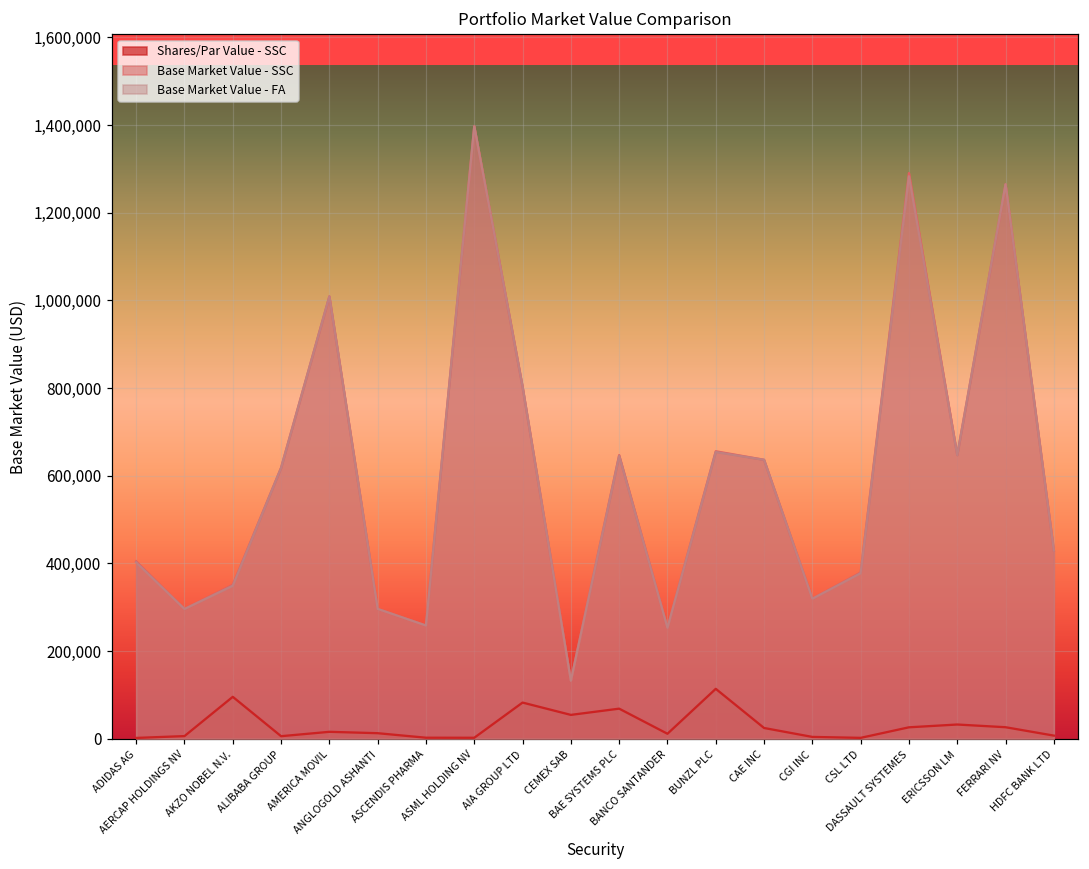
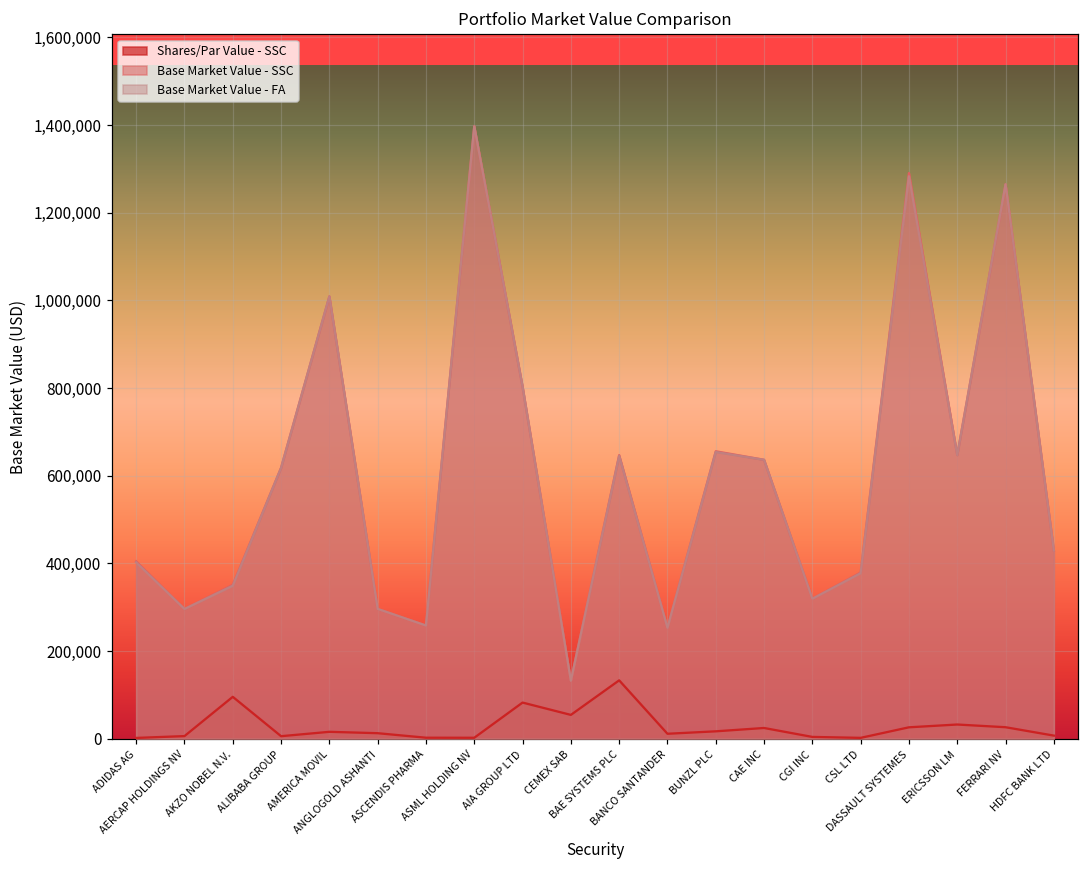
  {
    "Shares/Par Value - SSC": {
      "ADIDAS AG": "0",
      "AERCAP HOLDINGS NV": "10,000",
      "AKZO NOBEL N.V.": "100,000",
      "ALIBABA GROUP": "10,000",
      "AMERICA MOVIL": "20,000",
      "ANGLOGOLD ASHANTI": "10,000",
      "ASCENDIS PHARMA": "0",
      "ASML HOLDING NV": "0",
      "AIA GROUP LTD": "80,000",
      "CEMEX SAB": "50,000",
-     "BAE SYSTEMS PLC": "70,000",
+     "BAE SYSTEMS PLC": "130,000",
      "BANCO SANTANDER": "10,000",
-     "BUNZL PLC": "110,000",
+     "BUNZL PLC": "20,000",
      "CAE INC": "20,000",
      "CGI INC": "0",
      "CSL LTD": "0",
      "DASSAULT SYSTEMES": "30,000",
      "ERICSSON LM": "30,000",
      "FERRARI NV": "30,000",
      "HDFC BANK LTD": "10,000"
    }
  }
